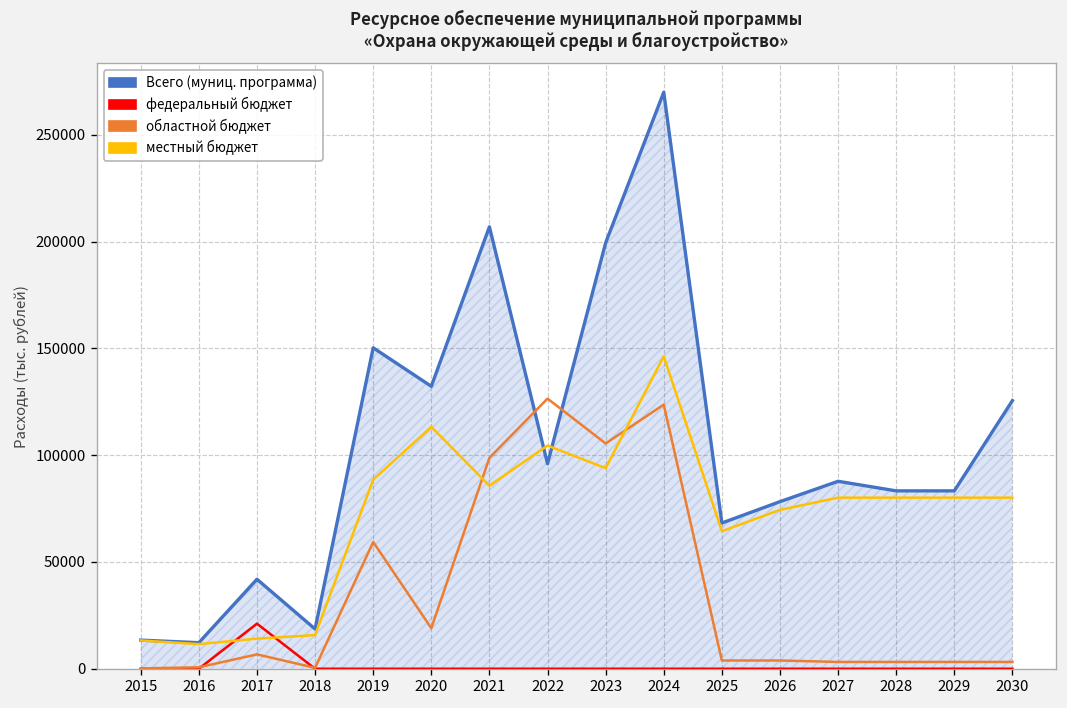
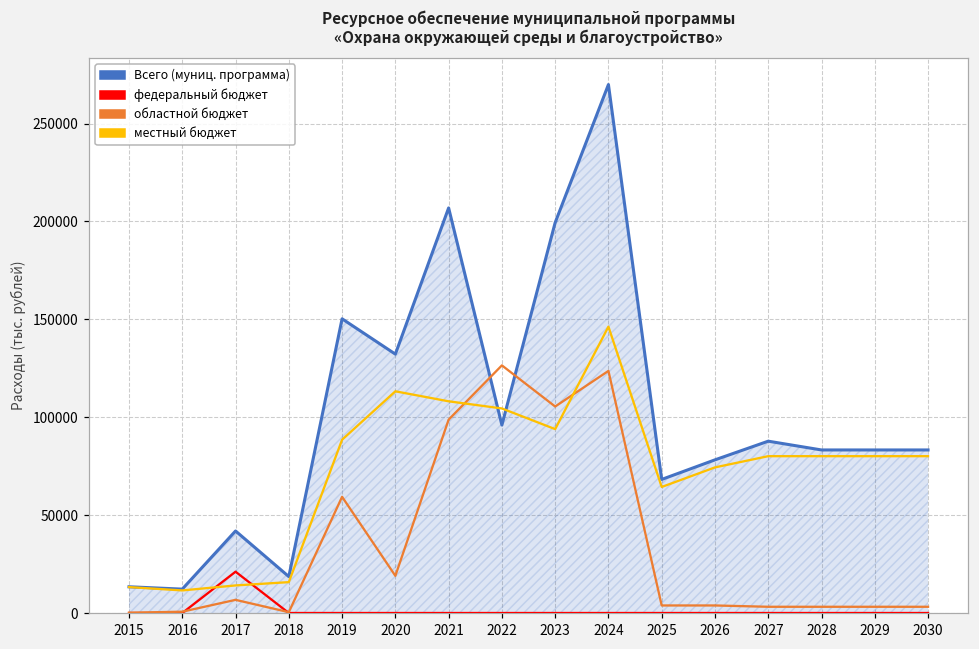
  {
    "Всего (муниц. программа)": {
      "2017": 42000,
      "2018": 19000,
      "2019": 150000,
      "2020": 132000,
      "2021": 207000,
      "2022": 96000,
      "2023": 199000,
      "2024": 270000,
      "2025": 68000,
      "2026": 78000,
      "2027": 88000,
      "2028": 83000,
      "2029": 83000,
-     "2030": 126000
+     "2030": 83000
    },
    "федеральный бюджет": {
      "2017": 21000,
      "2019": 0,
      "2020": 0,
      "2021": 0,
      "2022": 0,
      "2023": 0,
      "2024": 0,
      "2025": 0,
      "2026": 0,
      "2027": 0,
      "2028": 0,
      "2029": 0,
      "2030": 0
    },
    "областной бюджет": {
      "2017": 7000,
      "2019": 59000,
      "2020": 19000,
      "2021": 99000,
      "2022": 126000,
      "2023": 105000,
      "2024": 124000,
      "2025": 4000,
      "2026": 4000,
      "2027": 3000,
      "2028": 3000,
      "2029": 3000,
      "2030": 3000
    },
    "местный бюджет": {
      "2017": 14000,
      "2018": 16000,
      "2019": 89000,
      "2020": 113000,
-     "2021": 86000,
+     "2021": 108000,
      "2022": 104000,
      "2023": 94000,
      "2024": 146000,
      "2025": 64000,
      "2026": 74000,
      "2027": 80000,
      "2028": 80000,
      "2029": 80000,
      "2030": 80000
    }
  }
